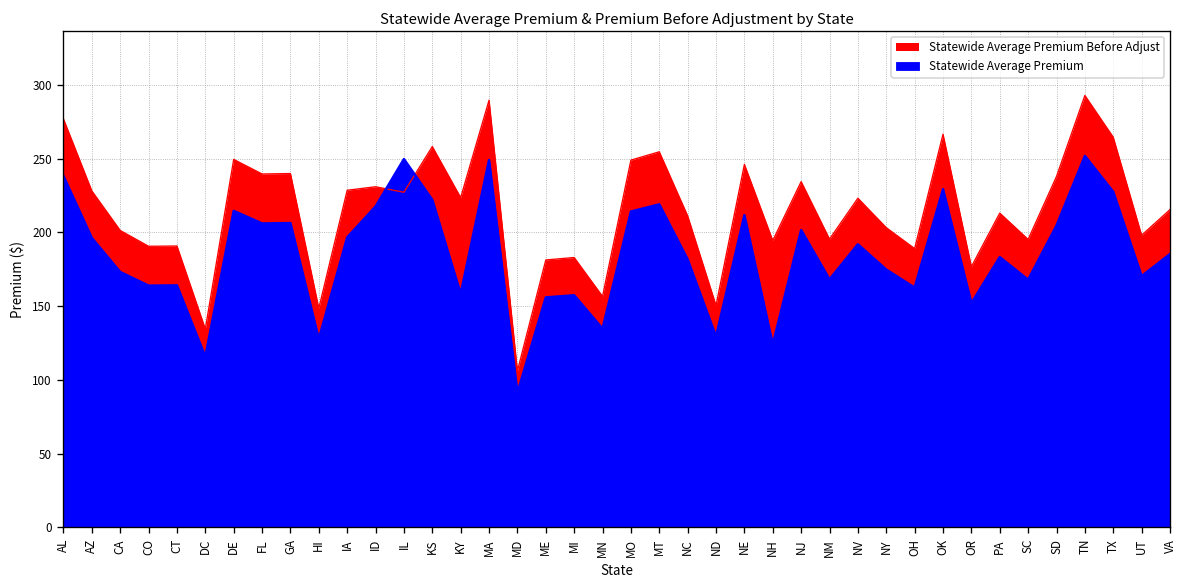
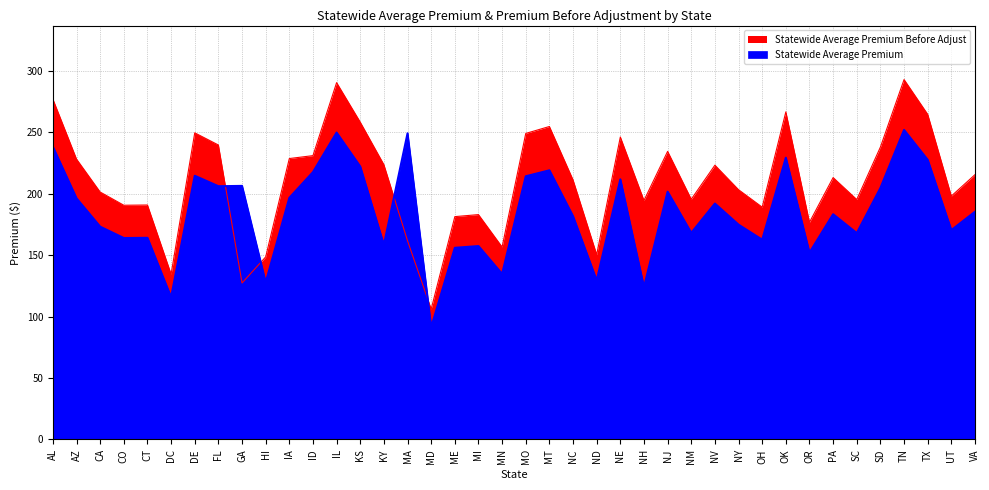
  {
    "Statewide Average Premium Before Adjust": {
      "AL": 277,
      "AZ": 228,
      "CA": 201,
      "CO": 191,
      "CT": 191,
      "DC": 135,
      "DE": 249,
      "FL": 240,
-     "GA": 240,
+     "GA": 127,
      "HI": 149,
      "IA": 229,
      "ID": 231,
-     "IL": 227,
+     "IL": 290,
      "KS": 258,
      "KY": 224,
-     "MA": 290,
+     "MA": 162,
      "MD": 106,
      "ME": 181,
      "MI": 183,
      "MN": 157,
      "MO": 249,
      "MT": 255,
      "NC": 211,
      "ND": 150,
      "NE": 246,
      "NH": 194,
      "NJ": 234,
      "NM": 195,
      "NV": 223,
      "NY": 203,
      "OH": 189,
      "OK": 267,
      "OR": 177,
      "PA": 213,
      "SC": 195,
      "SD": 238,
      "TN": 293,
      "TX": 265,
      "UT": 198,
      "VA": 215
    },
    "Statewide Average Premium": {
      "AL": 238,
      "AZ": 196,
      "CA": 173,
      "CO": 164,
      "CT": 164,
      "DC": 116,
      "DE": 215,
      "FL": 206,
      "GA": 206,
      "HI": 128,
      "IA": 197,
      "ID": 217,
      "IL": 250,
      "KS": 222,
      "KY": 158,
      "MA": 249,
      "MD": 91,
      "ME": 156,
      "MI": 157,
      "MN": 135,
      "MO": 214,
      "MT": 219,
      "NC": 182,
      "ND": 129,
      "NE": 212,
      "NH": 124,
      "NJ": 202,
      "NM": 168,
      "NV": 192,
      "NY": 175,
      "OH": 163,
      "OK": 229,
      "OR": 152,
      "PA": 183,
      "SC": 168,
      "SD": 205,
      "TN": 252,
      "TX": 227,
      "UT": 170,
      "VA": 185
    }
  }
